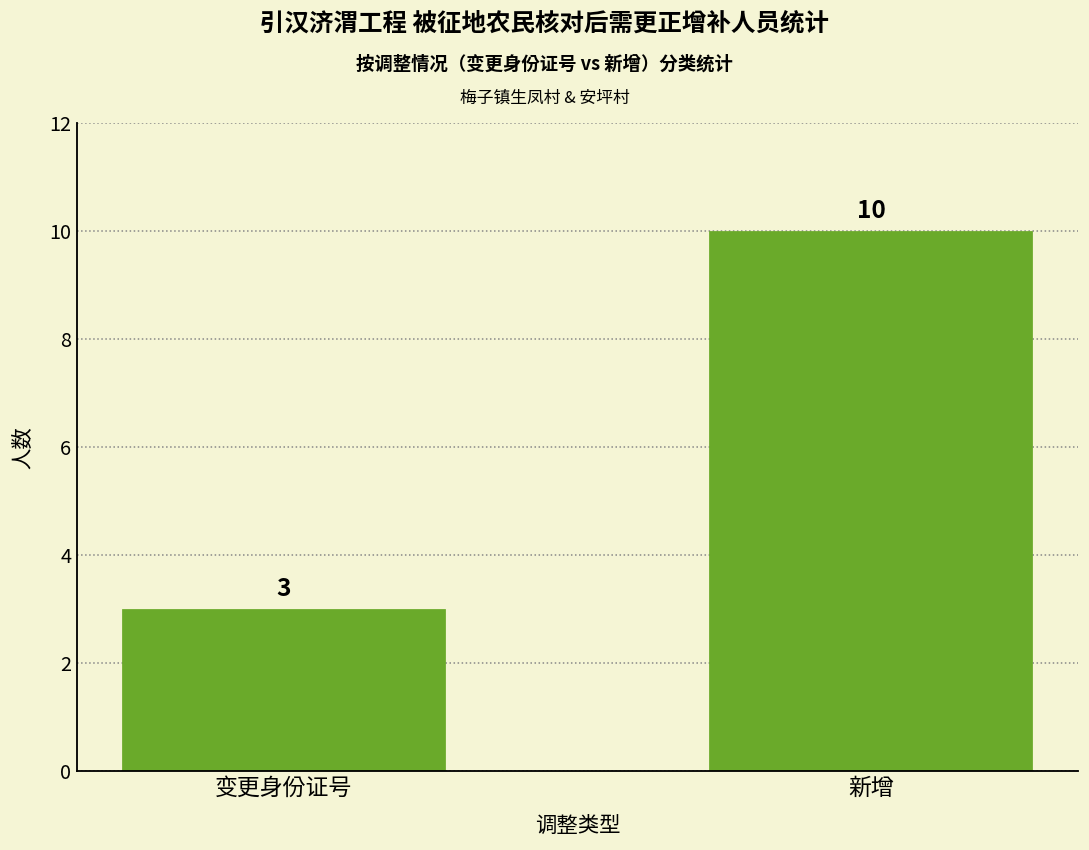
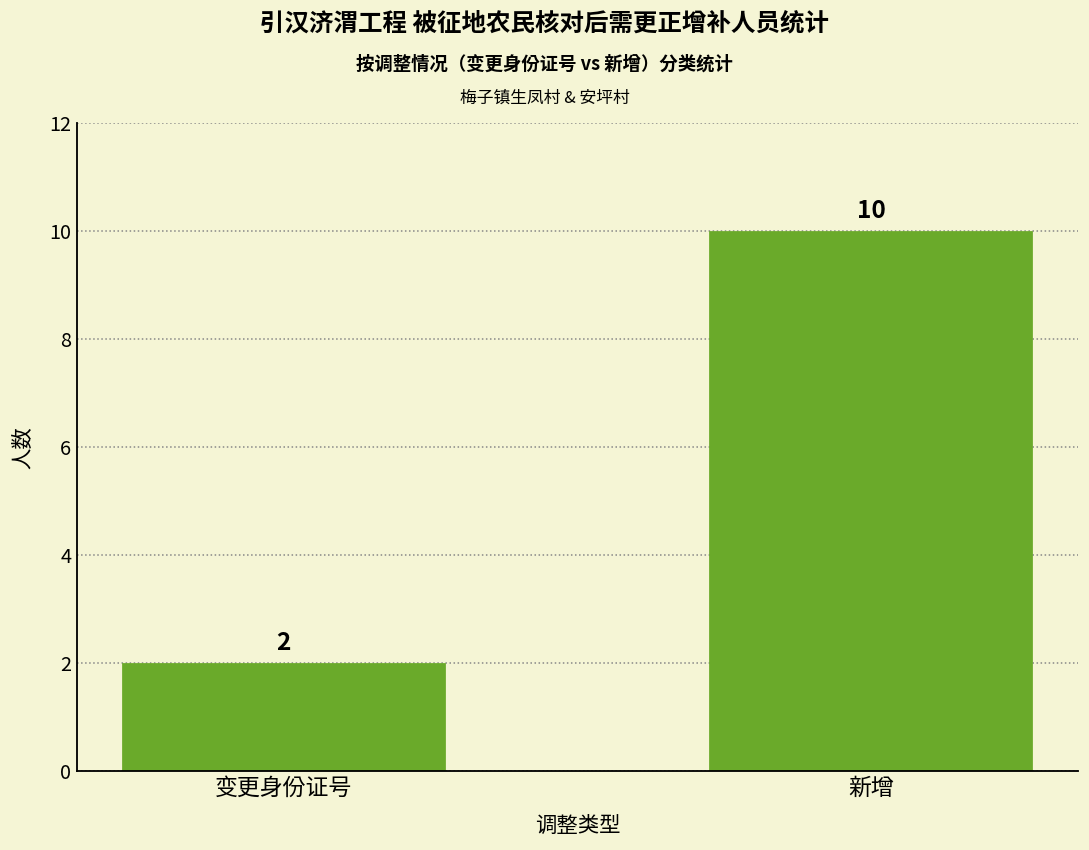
  {
-   "变更身份证号": 3,
+   "变更身份证号": 2,
    "新增": 10
  }
